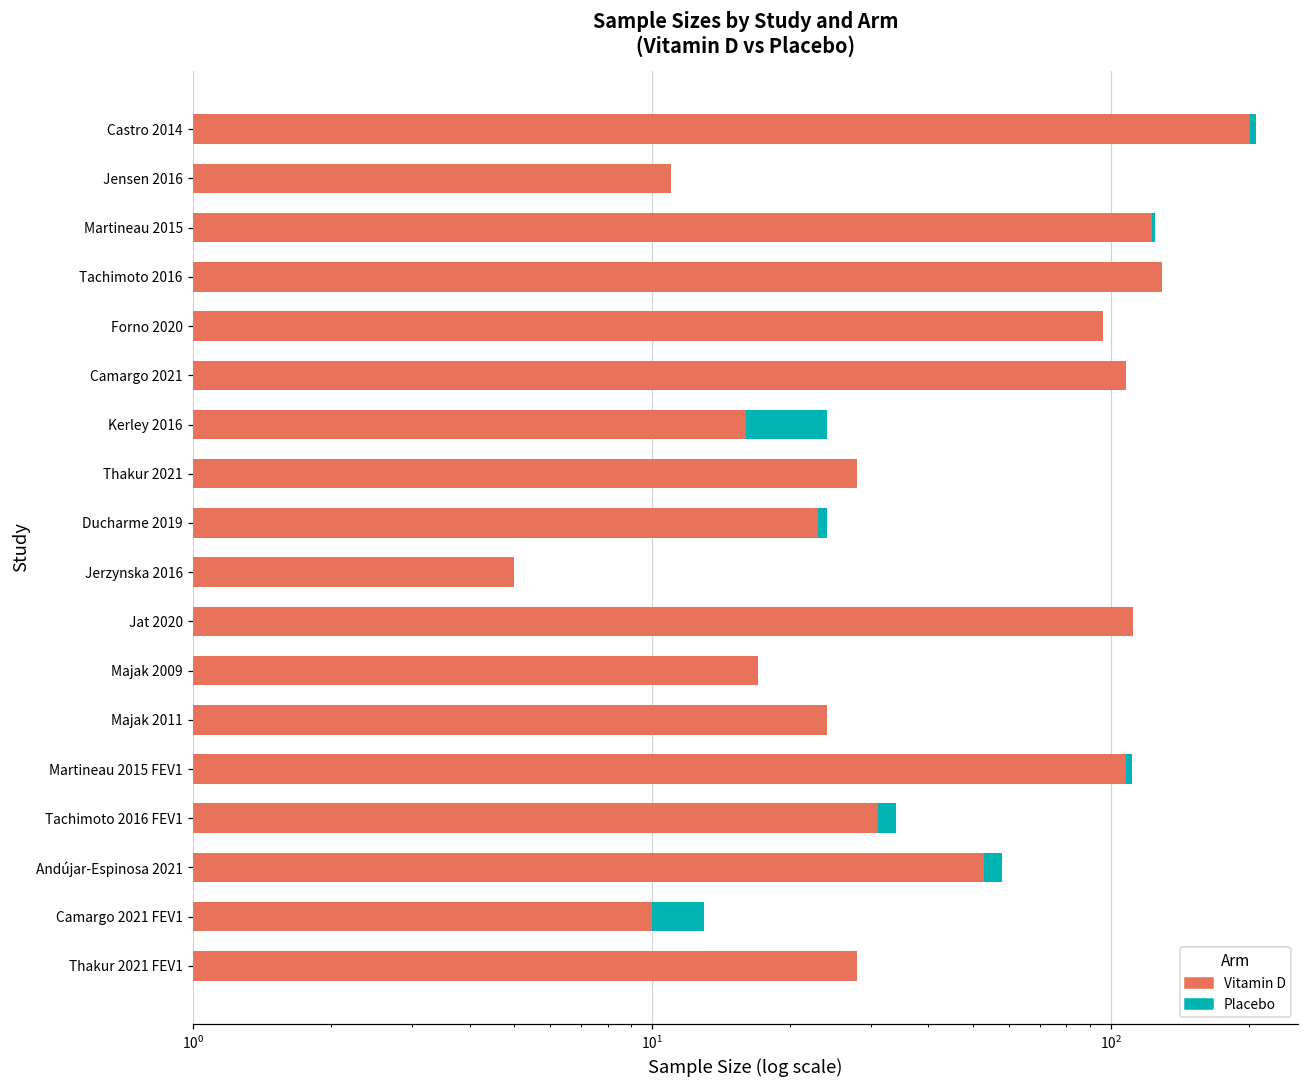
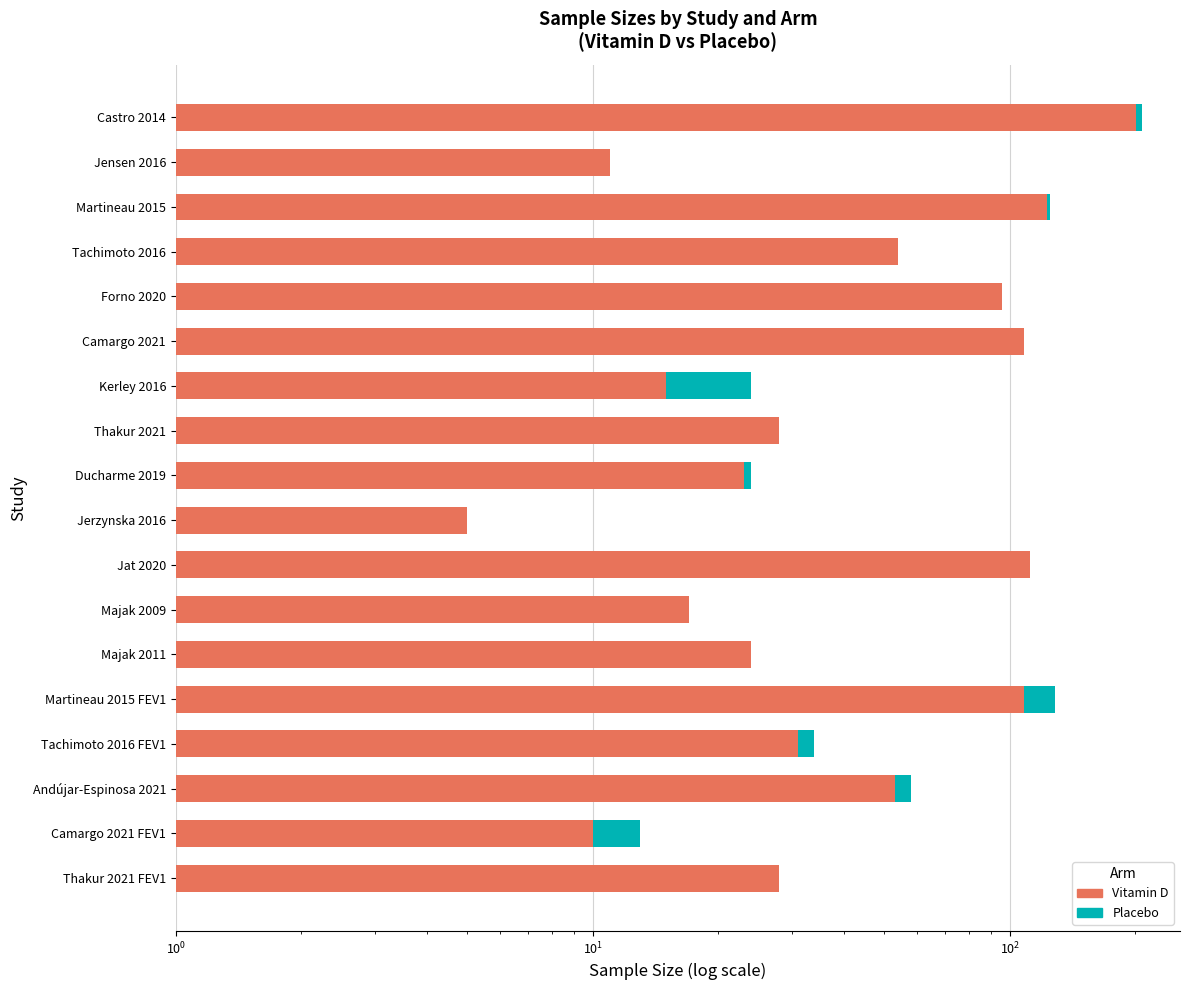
  {
    "Placebo": {
      "Castro 2014": 210,
      "Martineau 2015": 125,
      "Forno 2020": 96,
      "Camargo 2021": 108,
      "Kerley 2016": 24,
      "Thakur 2021": 28,
      "Ducharme 2019": 24,
      "Majak 2009": 17,
      "Majak 2011": 24,
-     "Martineau 2015 FEV1": 111,
+     "Martineau 2015 FEV1": 128,
      "Tachimoto 2016 FEV1": 34,
      "Andújar-Espinosa 2021": 58,
      "Camargo 2021 FEV1": 13,
      "Thakur 2021 FEV1": 28
    },
    "Vitamin D": {
      "Jensen 2016": 11,
-     "Tachimoto 2016": 129,
+     "Tachimoto 2016": 54,
      "Forno 2020": 96,
      "Camargo 2021": 108,
-     "Kerley 2016": 16,
+     "Kerley 2016": 15,
      "Thakur 2021": 28,
      "Jerzynska 2016": 5,
      "Jat 2020": 112,
      "Majak 2009": 17,
      "Majak 2011": 24,
      "Thakur 2021 FEV1": 28
    }
  }
